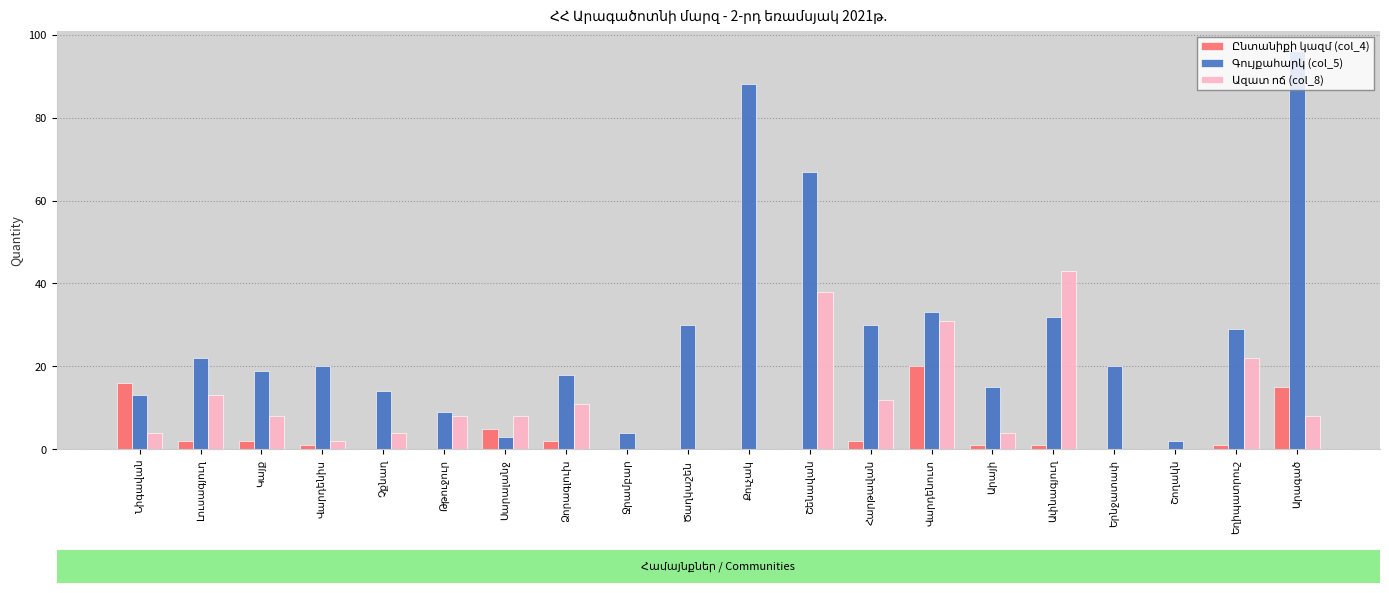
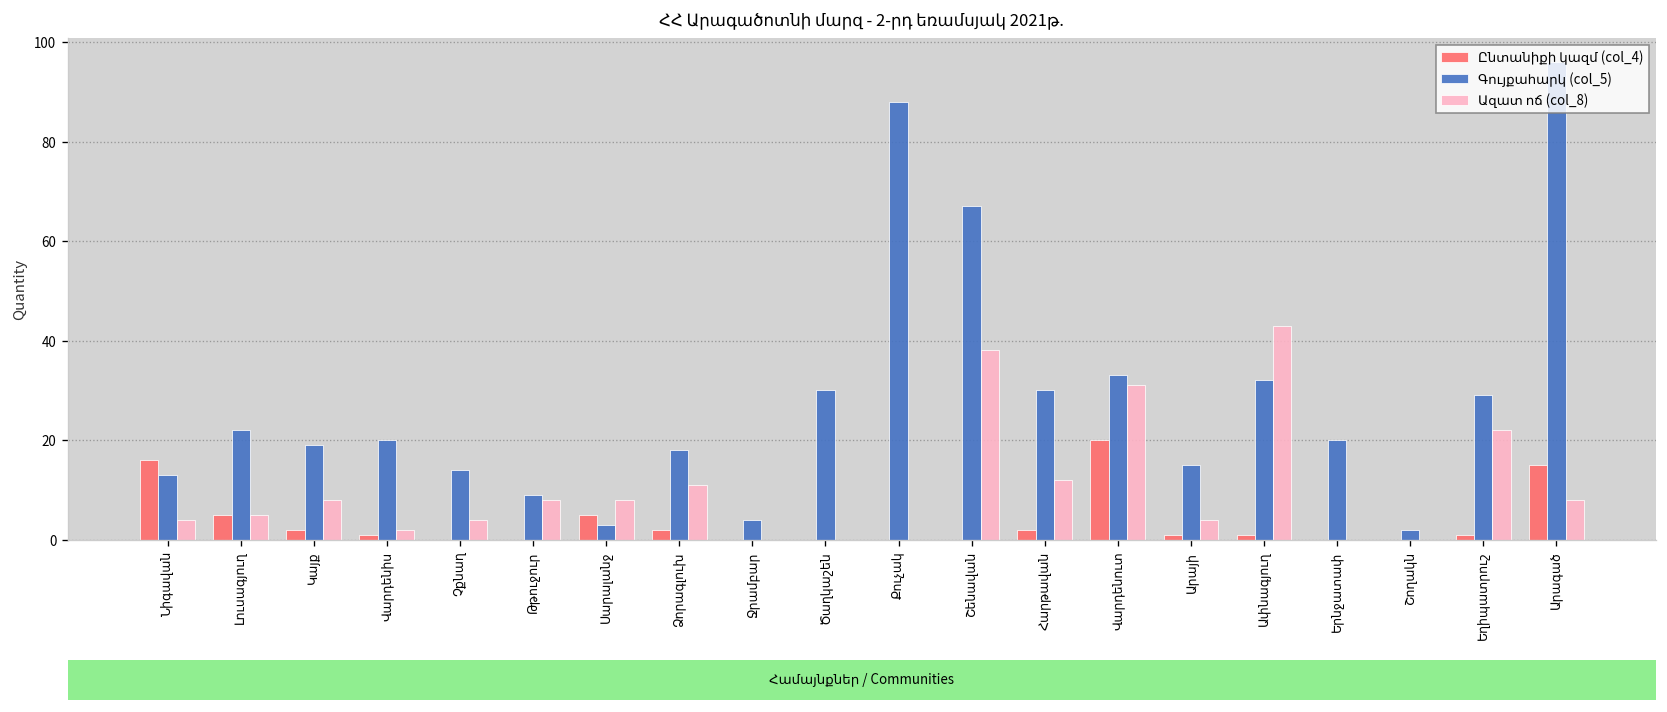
  {
    "Ընտանիքի կազմ (col_4)": {
      "Նիգավան": 16,
-     "Լուսագյուղ": 2,
+     "Լուսագյուղ": 5,
      "Կայք": 2,
      "Վարդենիս": 1,
      "Չքնաղ": 0,
      "Թթուջուր": 0,
      "Սարալանջ": 5,
      "Ձորագլուխ": 2,
      "Ջրամբար": 0,
      "Ծաղկաշեն": 0,
      "Քուչակ": 0,
      "Շենավան": 0,
      "Հարթավան": 2,
      "Վարդենուտ": 20,
      "Արայի": 1,
      "Ափնագյուղ": 1,
      "Երնջատափ": 0,
      "Շողակն": 0,
      "Եղիպատրուշ": 1,
      "Արագած": 15
    },
    "Գույքահարկ (col_5)": {
      "Նիգավան": 13,
      "Լուսագյուղ": 22,
      "Կայք": 19,
      "Վարդենիս": 20,
      "Չքնաղ": 14,
      "Թթուջուր": 9,
      "Սարալանջ": 3,
      "Ձորագլուխ": 18,
      "Ջրամբար": 4,
      "Ծաղկաշեն": 30,
      "Քուչակ": 88,
      "Շենավան": 67,
      "Հարթավան": 30,
      "Վարդենուտ": 33,
      "Արայի": 15,
      "Ափնագյուղ": 32,
      "Երնջատափ": 20,
      "Շողակն": 2,
      "Եղիպատրուշ": 29
    },
    "Ազատ ոճ (col_8)": {
      "Նիգավան": 4,
-     "Լուսագյուղ": 13,
+     "Լուսագյուղ": 5,
      "Կայք": 8,
      "Վարդենիս": 2,
      "Չքնաղ": 4,
      "Թթուջուր": 8,
      "Սարալանջ": 8,
      "Ձորագլուխ": 11,
      "Ջրամբար": 0,
      "Ծաղկաշեն": 0,
      "Քուչակ": 0,
      "Շենավան": 38,
      "Հարթավան": 12,
      "Վարդենուտ": 31,
      "Արայի": 4,
      "Ափնագյուղ": 43,
      "Երնջատափ": 0,
      "Շողակն": 0,
      "Եղիպատրուշ": 22,
      "Արագած": 8
    }
  }
